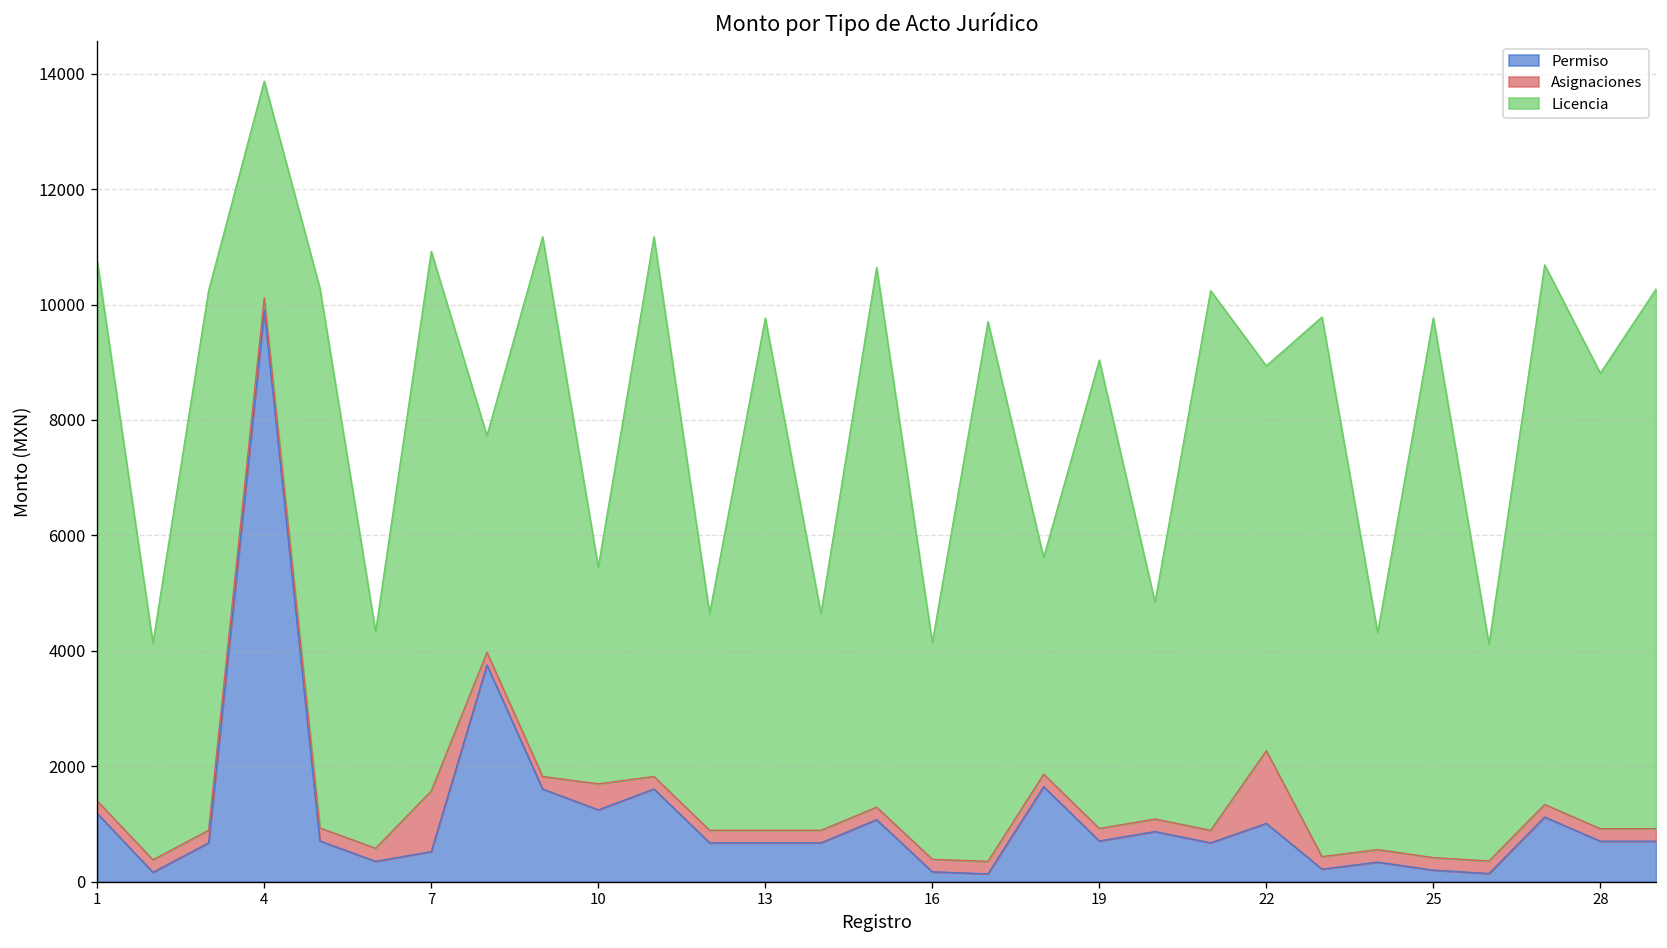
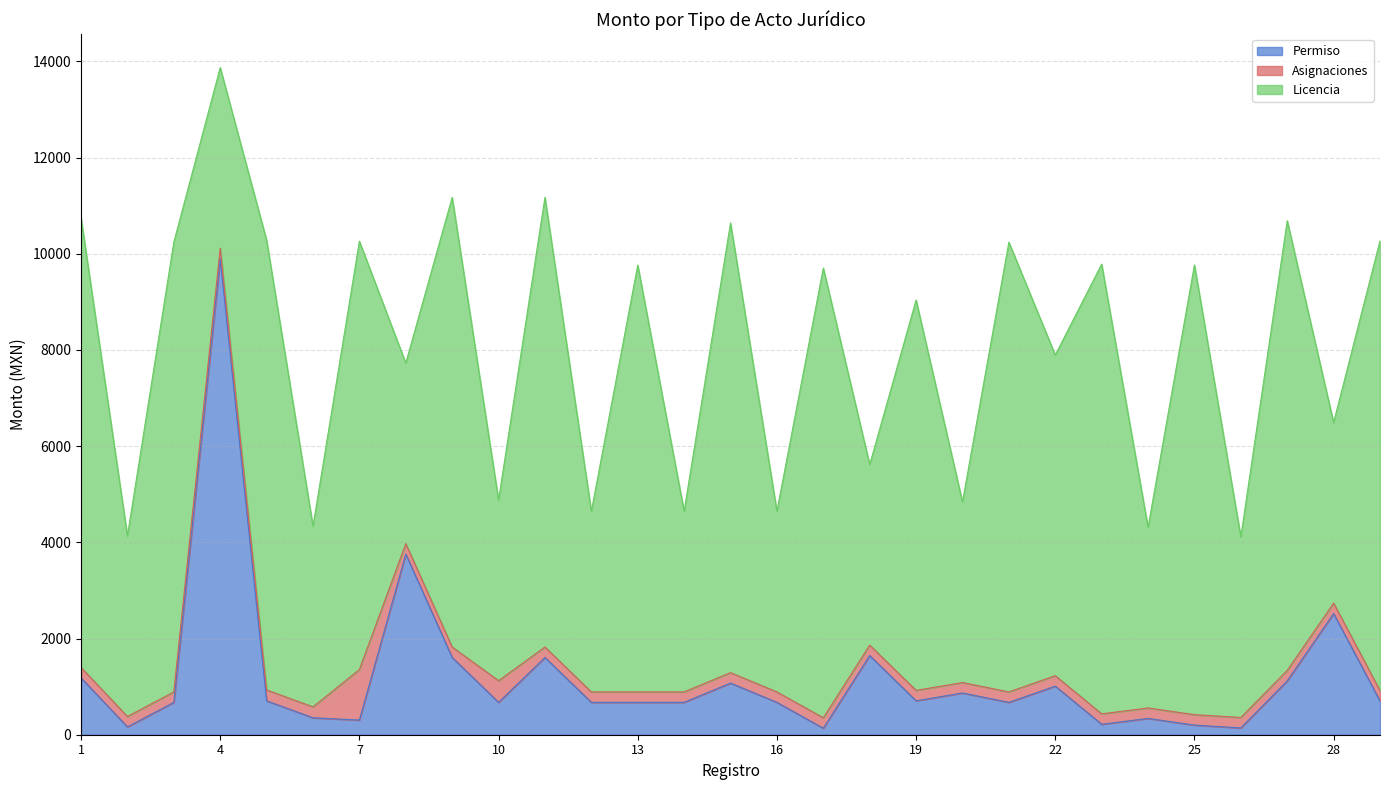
  {
    "Permiso": {
      "1": 1200,
      "4": 9900,
-     "7": 500,
-     "10": 1200,
+     "7": 300,
+     "10": 700,
      "13": 700,
-     "16": 200,
+     "16": 700,
      "19": 700,
      "22": 1000,
      "25": 200,
-     "28": 700
+     "28": 2500
    },
    "Asignaciones": {
      "1": 200,
      "4": 200,
      "7": 1100,
      "10": 500,
      "13": 200,
      "16": 200,
      "19": 200,
-     "22": 1300,
+     "22": 200,
      "25": 200,
      "28": 200
    },
    "Licencia": {
      "1": 9400,
      "4": 3800,
-     "7": 9400,
+     "7": 8900,
      "10": 3800,
      "13": 8900,
      "16": 3800,
      "19": 8100,
      "22": 6700,
      "25": 9400,
-     "28": 7900
+     "28": 3800
    }
  }
